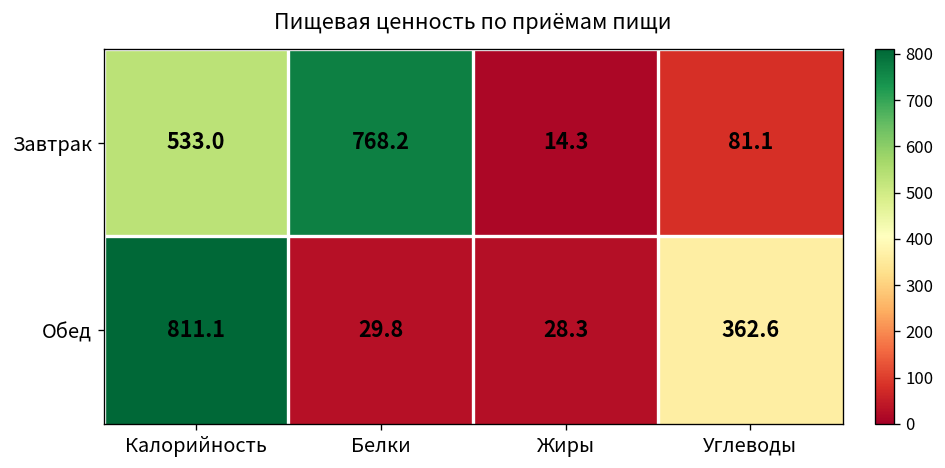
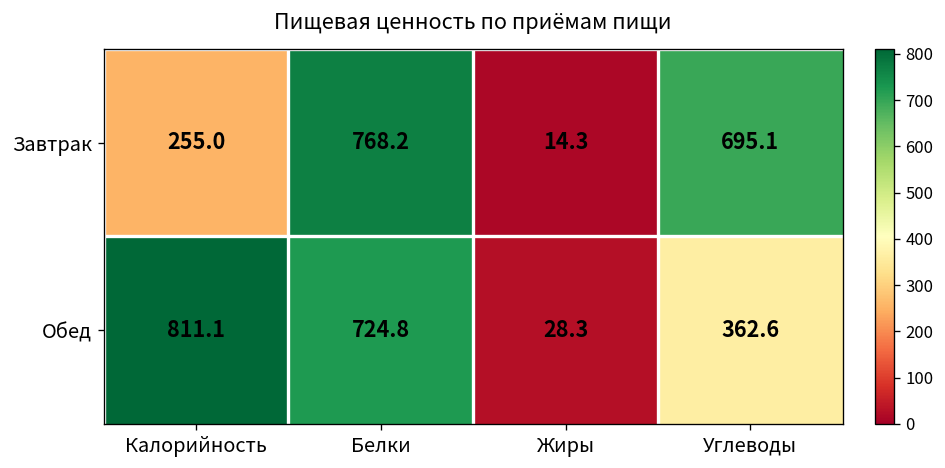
  {
    "Завтрак": {
-     "Калорийность": 533.0,
+     "Калорийность": 255.0,
      "Белки": 768.2,
      "Жиры": 14.3,
-     "Углеводы": 81.1
+     "Углеводы": 695.1
    },
    "Обед": {
      "Калорийность": 811.1,
-     "Белки": 29.8,
+     "Белки": 724.8,
      "Жиры": 28.3,
      "Углеводы": 362.6
    }
  }
